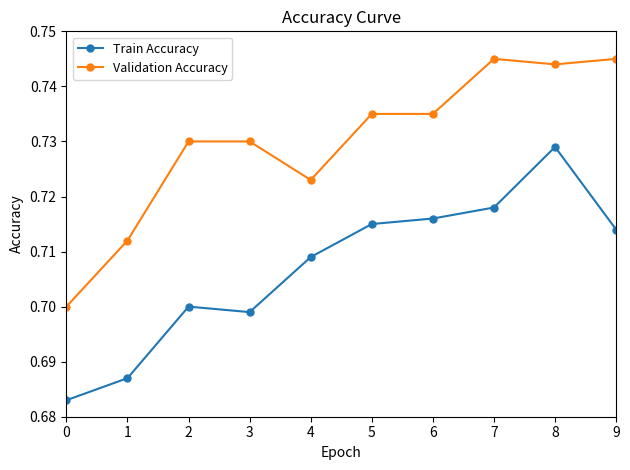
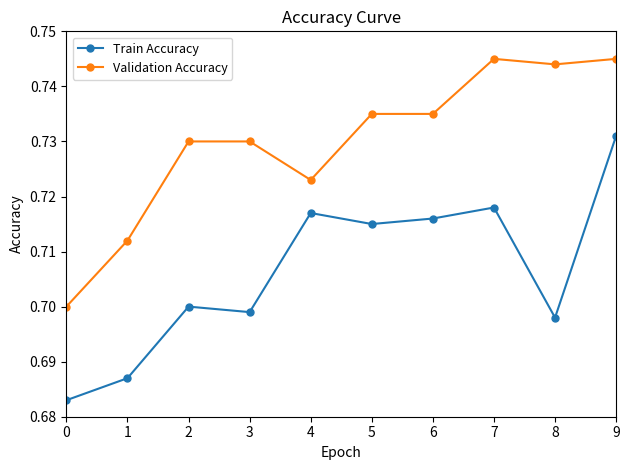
  {
    "Train Accuracy": {
      "0": 0.683,
      "1": 0.687,
      "2": 0.700,
      "3": 0.699,
-     "4": 0.709,
+     "4": 0.717,
      "5": 0.715,
      "6": 0.716,
      "7": 0.718,
-     "8": 0.729,
-     "9": 0.714
+     "8": 0.698,
+     "9": 0.731
    },
    "Validation Accuracy": {
      "0": 0.700,
      "1": 0.712,
      "2": 0.730,
      "3": 0.730,
      "4": 0.723,
      "5": 0.735,
      "6": 0.735,
      "7": 0.745,
      "8": 0.744,
      "9": 0.745
    }
  }
